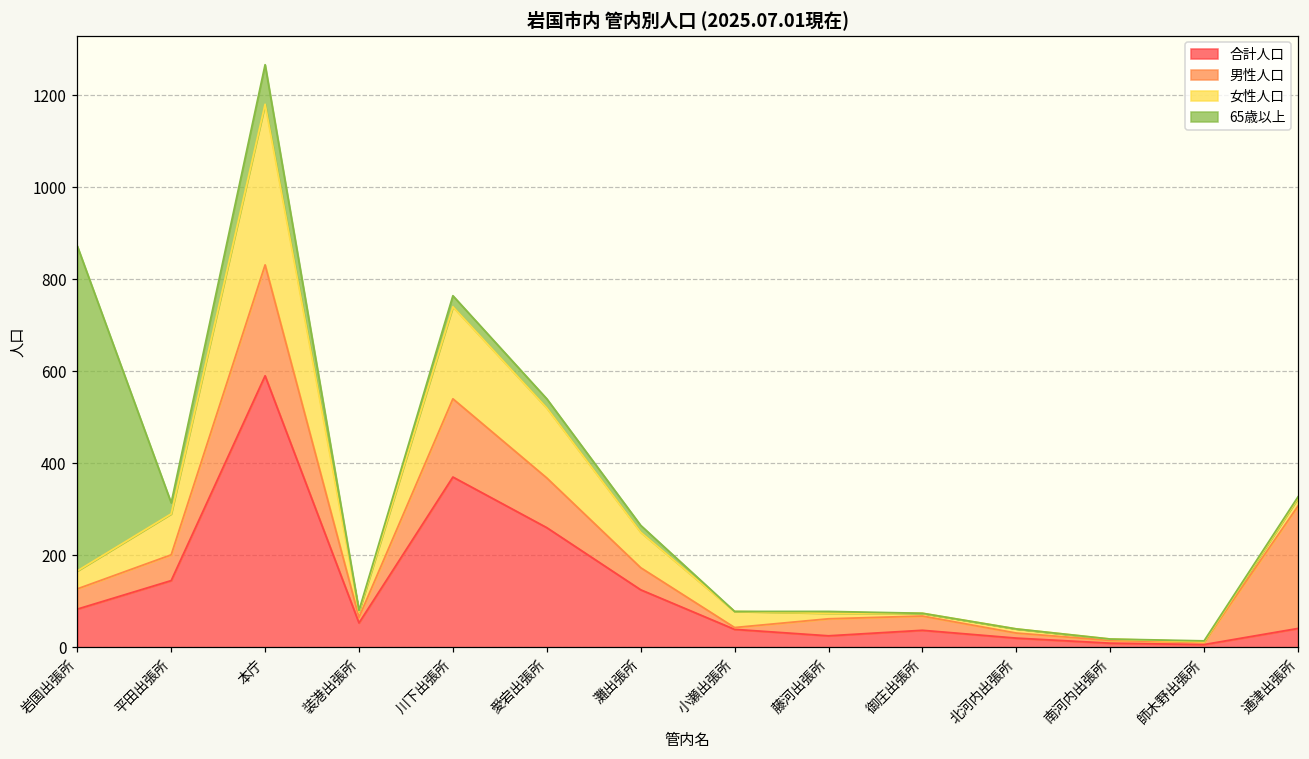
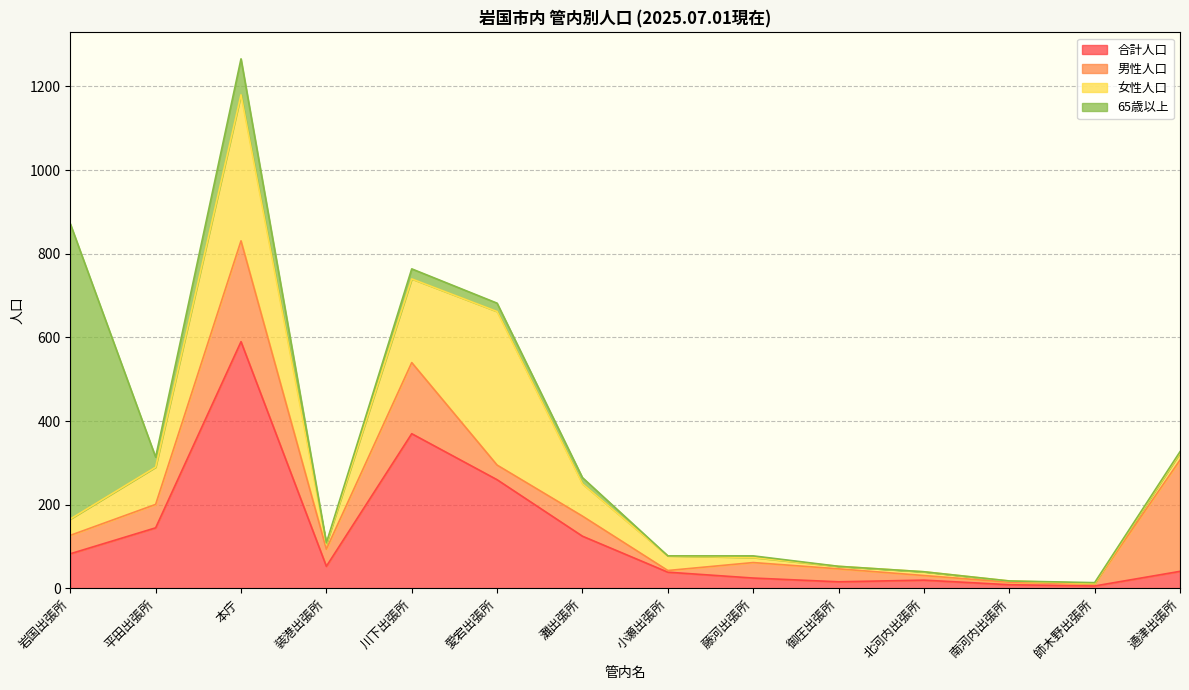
  {
    "合計人口": {
      "岩国出張所": 80,
      "平田出張所": 150,
      "本庁": 590,
      "装港出張所": 50,
      "川下出張所": 370,
      "愛宕出張所": 260,
      "灘出張所": 130,
      "藤河出張所": 30,
-     "御庄出張所": 40,
+     "御庄出張所": 20,
      "北河内出張所": 20,
      "通津出張所": 40
    },
    "男性人口": {
      "岩国出張所": 40,
      "平田出張所": 60,
      "本庁": 240,
-     "装港出張所": 10,
+     "装港出張所": 40,
      "川下出張所": 170,
-     "愛宕出張所": 110,
+     "愛宕出張所": 40,
      "灘出張所": 50,
      "藤河出張所": 40,
      "北河内出張所": 10,
      "通津出張所": 270
    },
    "女性人口": {
      "岩国出張所": 40,
      "平田出張所": 90,
      "本庁": 350,
      "川下出張所": 200,
-     "愛宕出張所": 150,
+     "愛宕出張所": 370,
      "灘出張所": 80
    },
    "65歳以上": {
      "岩国出張所": 710,
      "平田出張所": 20,
      "本庁": 90,
      "川下出張所": 20,
      "愛宕出張所": 20,
      "灘出張所": 20
    }
  }
